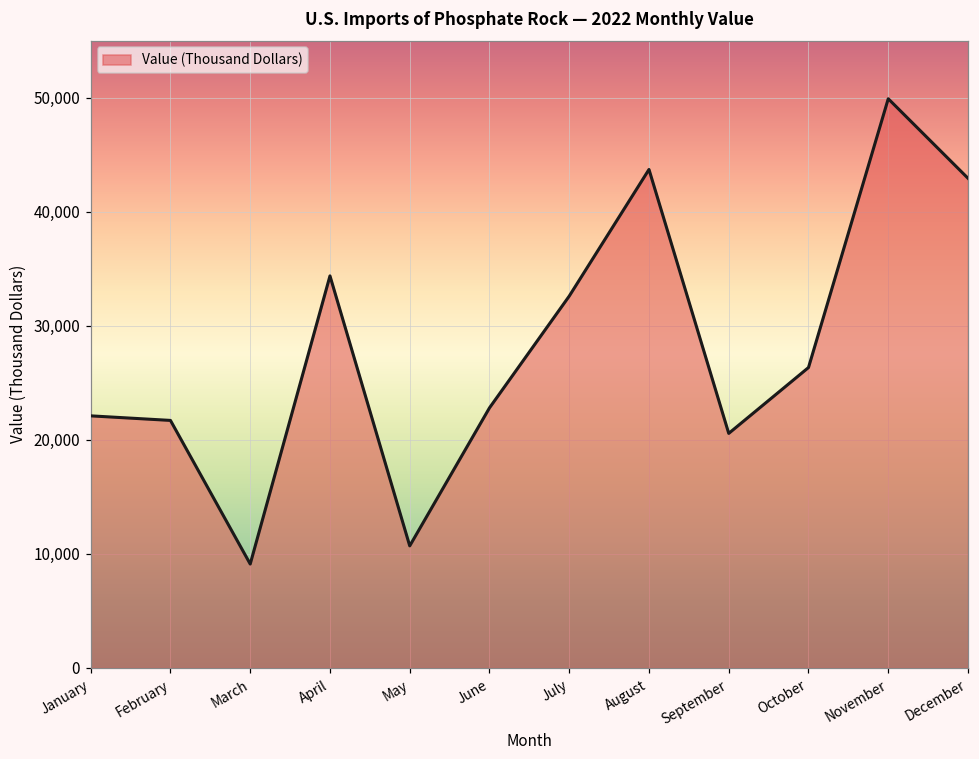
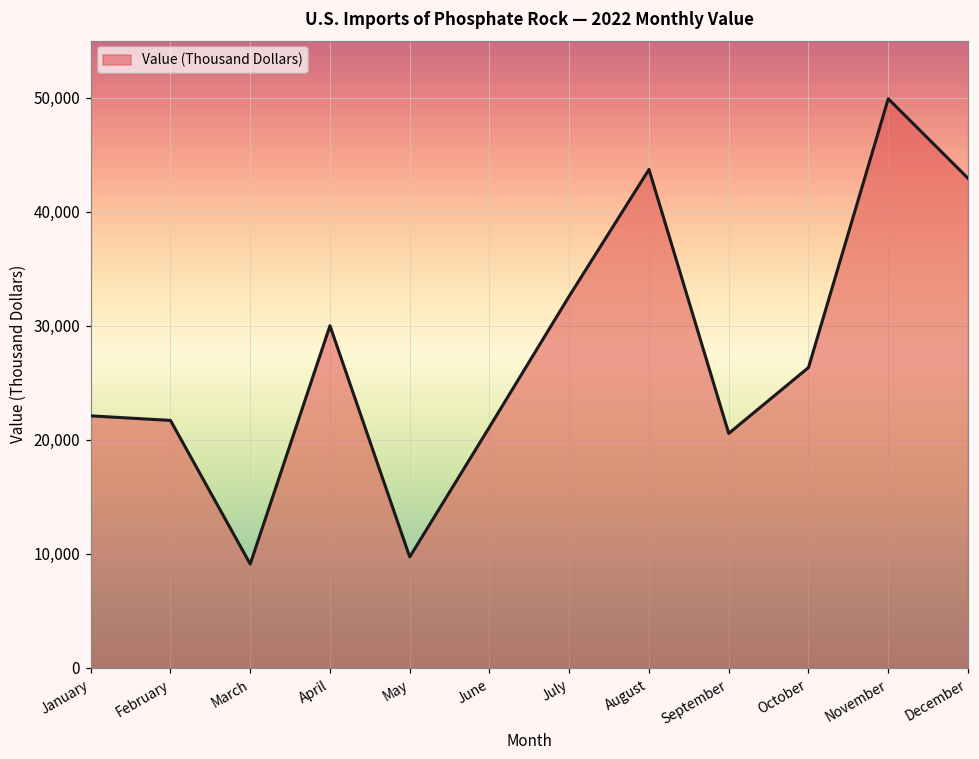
  {
    "January": "22,100",
    "February": "21,700",
    "March": "9,100",
-   "April": "34,400",
-   "May": "10,700",
-   "June": "22,800",
+   "April": "30,000",
+   "May": "9,700",
+   "June": "21,100",
    "July": "32,600",
    "August": "43,700",
    "September": "20,600",
    "October": "26,300",
    "November": "49,900",
    "December": "42,900"
  }
